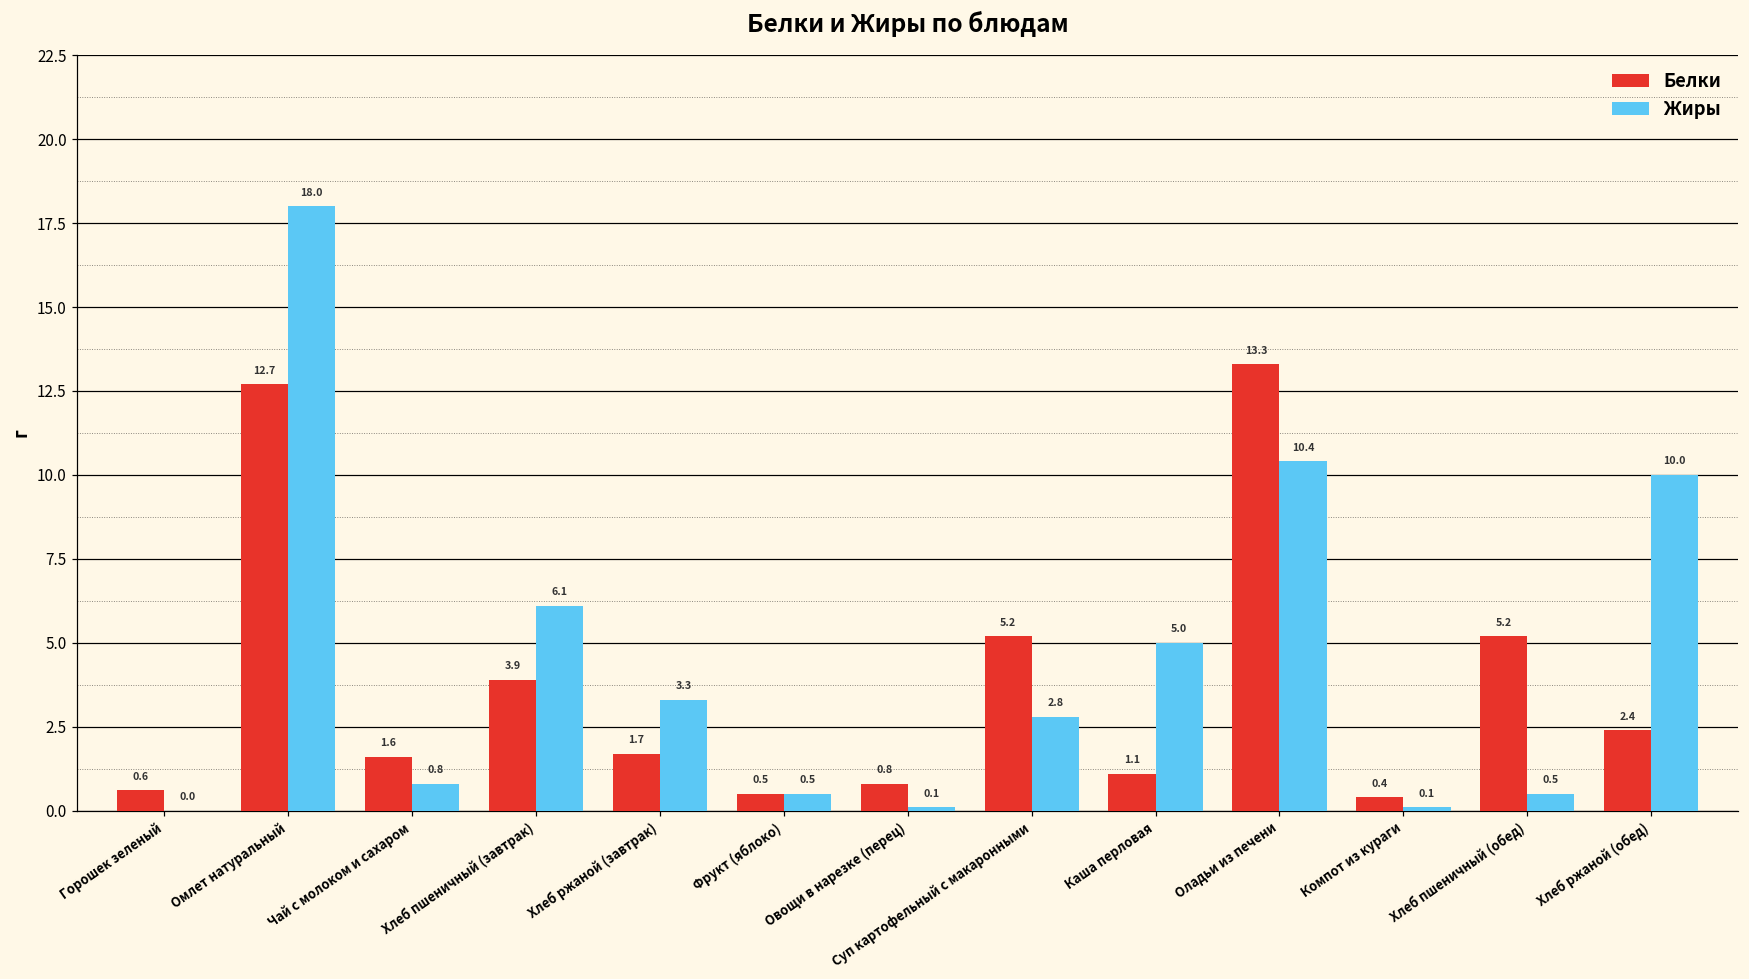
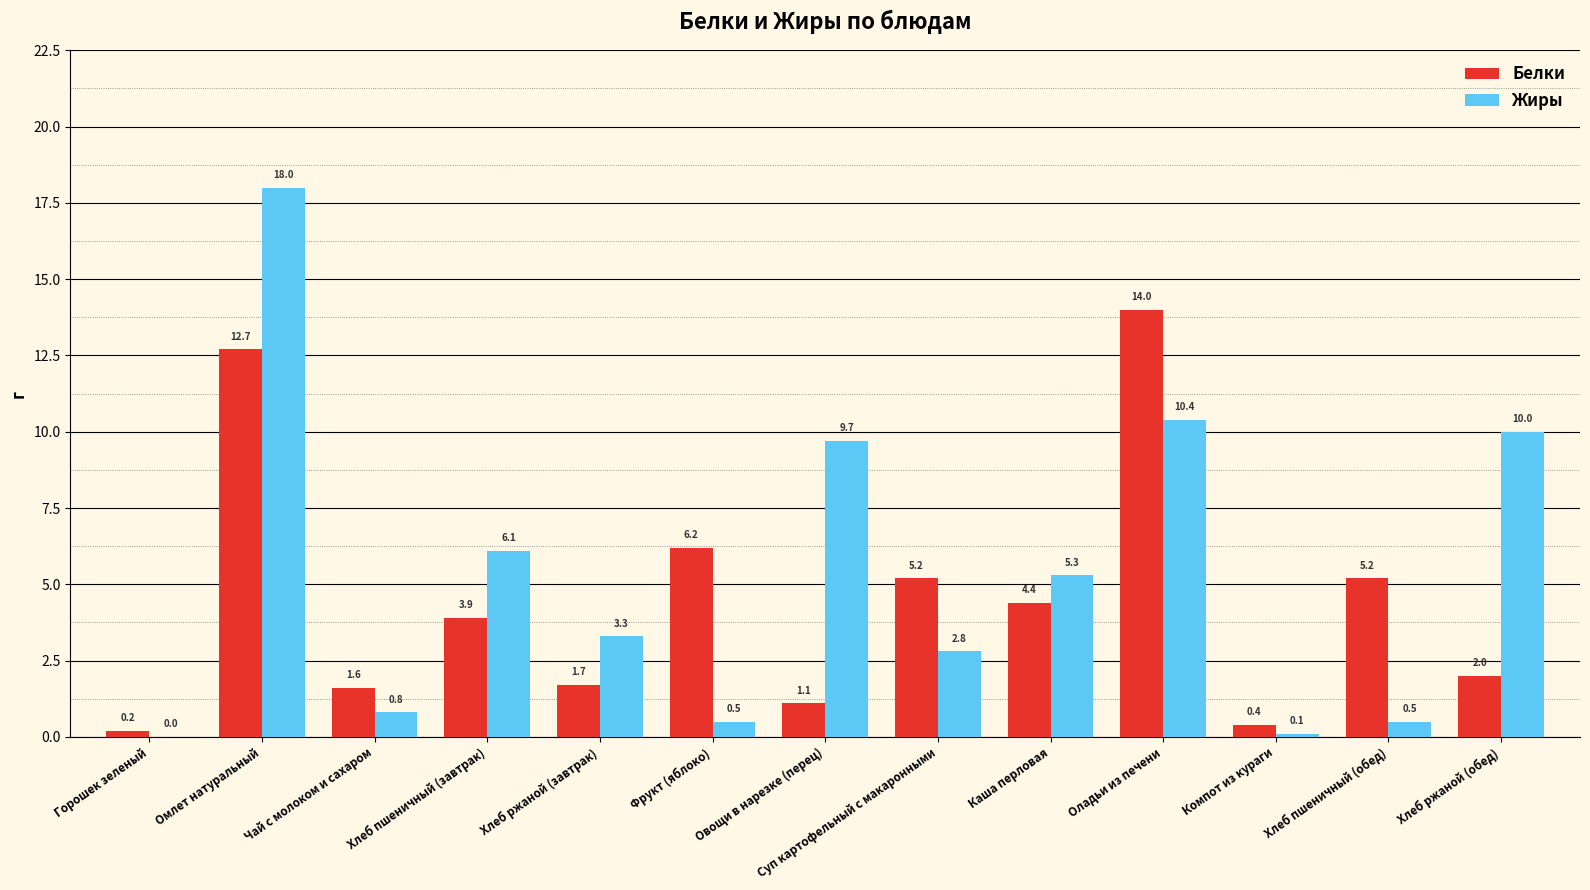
  {
    "Белки": {
-     "Горошек зеленый": 0.6,
+     "Горошек зеленый": 0.2,
      "Омлет натуральный": 12.7,
      "Чай с молоком и сахаром": 1.6,
      "Хлеб пшеничный (завтрак)": 3.9,
      "Хлеб ржаной (завтрак)": 1.7,
-     "Фрукт (яблоко)": 0.5,
-     "Овощи в нарезке (перец)": 0.8,
+     "Фрукт (яблоко)": 6.2,
+     "Овощи в нарезке (перец)": 1.1,
      "Суп картофельный с макаронными": 5.2,
-     "Каша перловая": 1.1,
-     "Оладьи из печени": 13.3,
+     "Каша перловая": 4.4,
+     "Оладьи из печени": 14.0,
      "Компот из кураги": 0.4,
      "Хлеб пшеничный (обед)": 5.2,
-     "Хлеб ржаной (обед)": 2.4
+     "Хлеб ржаной (обед)": 2.0
    },
    "Жиры": {
      "Горошек зеленый": 0.0,
      "Омлет натуральный": 18.0,
      "Чай с молоком и сахаром": 0.8,
      "Хлеб пшеничный (завтрак)": 6.1,
      "Хлеб ржаной (завтрак)": 3.3,
      "Фрукт (яблоко)": 0.5,
-     "Овощи в нарезке (перец)": 0.1,
+     "Овощи в нарезке (перец)": 9.7,
      "Суп картофельный с макаронными": 2.8,
-     "Каша перловая": 5.0,
+     "Каша перловая": 5.3,
      "Оладьи из печени": 10.4,
      "Компот из кураги": 0.1,
      "Хлеб пшеничный (обед)": 0.5,
      "Хлеб ржаной (обед)": 10.0
    }
  }
